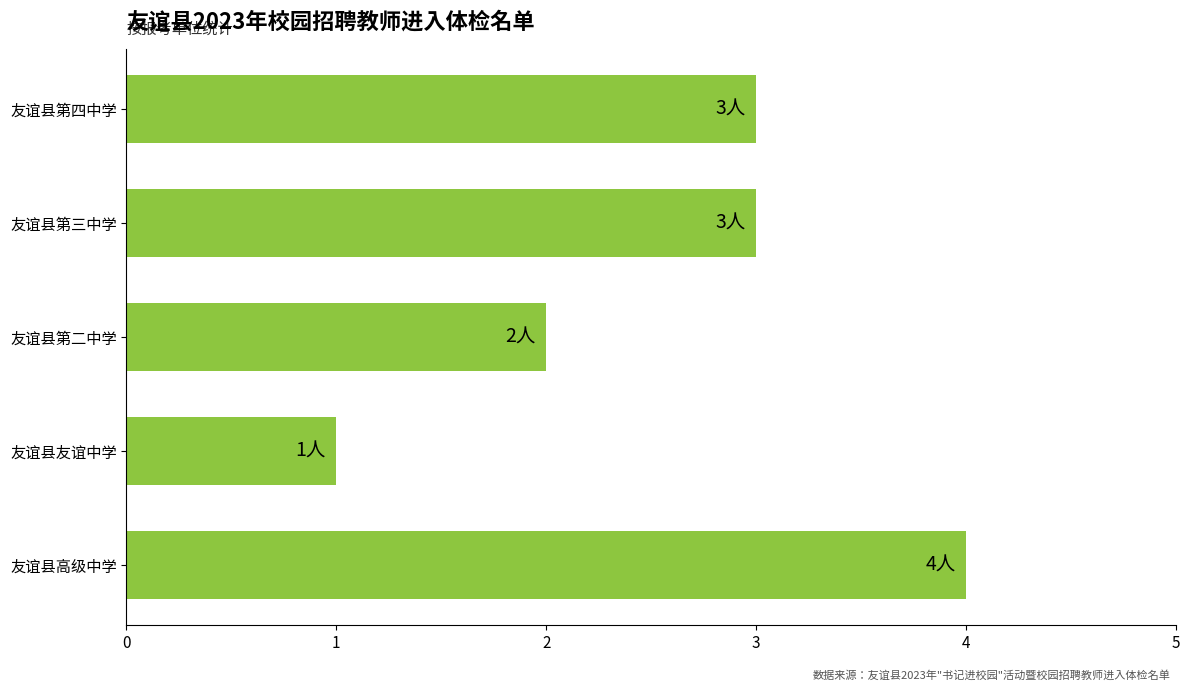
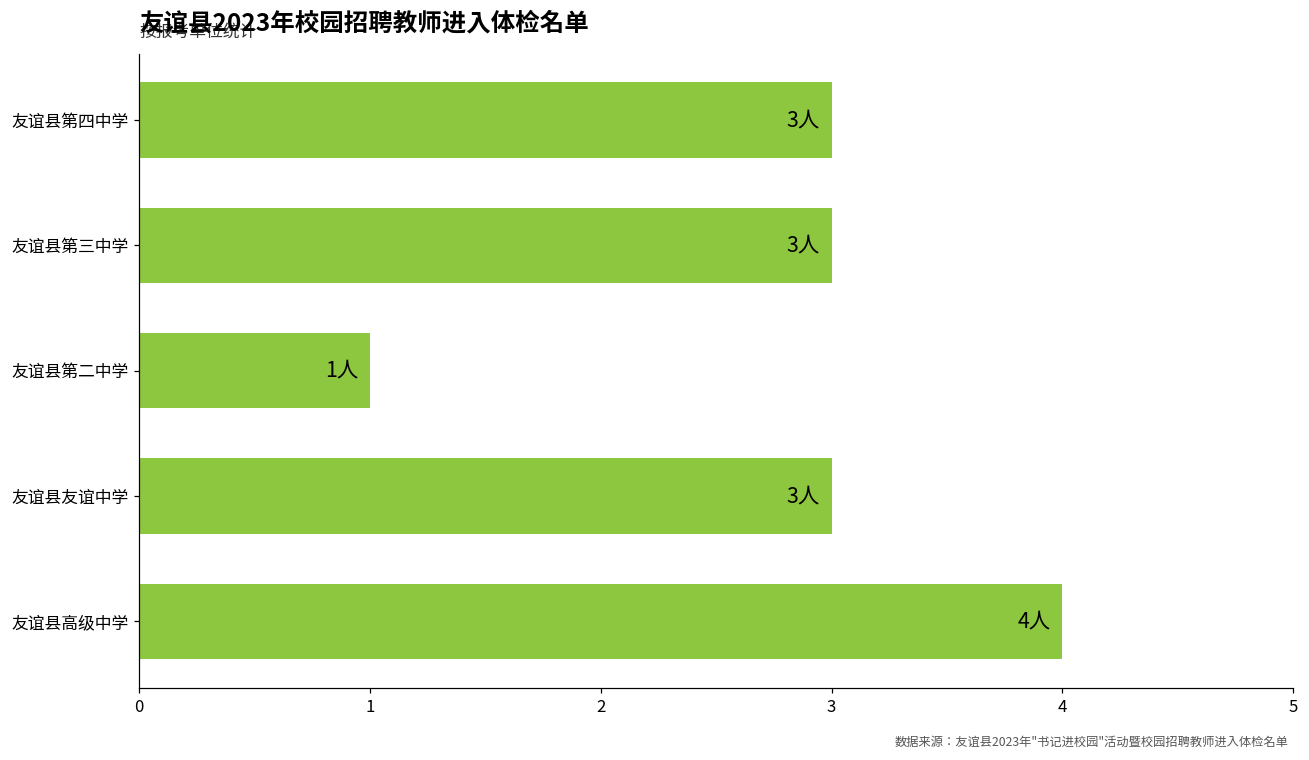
  {
    "友谊县第四中学": "3人",
    "友谊县第三中学": "3人",
-   "友谊县第二中学": "2人",
-   "友谊县友谊中学": "1人",
+   "友谊县第二中学": "1人",
+   "友谊县友谊中学": "3人",
    "友谊县高级中学": "4人"
  }
